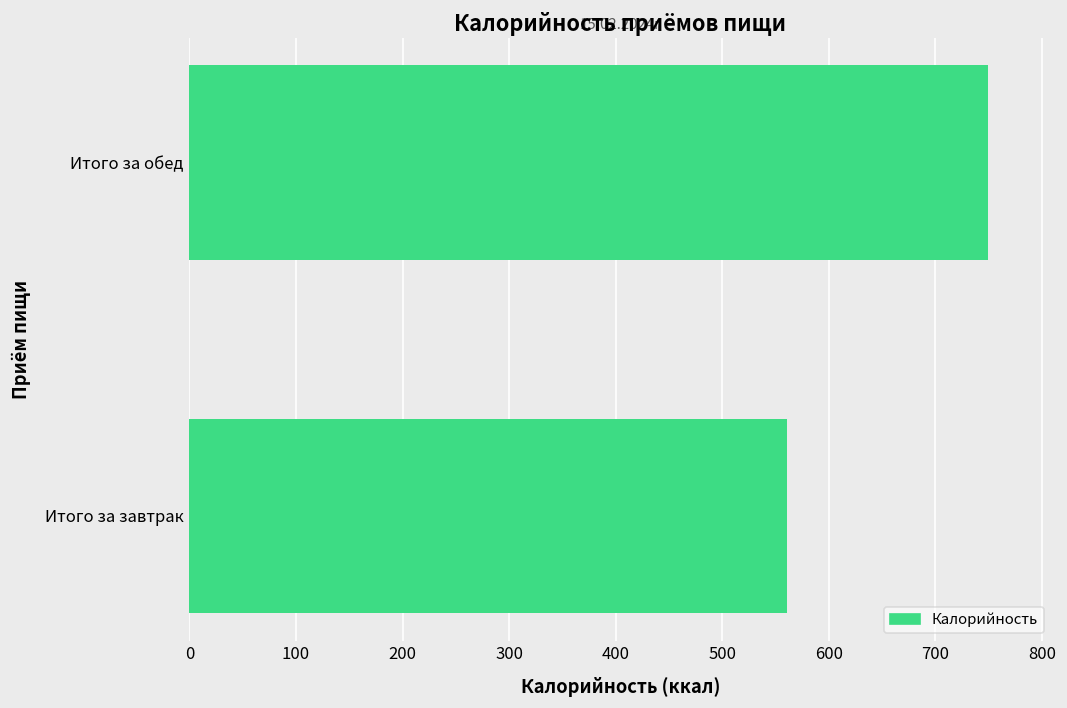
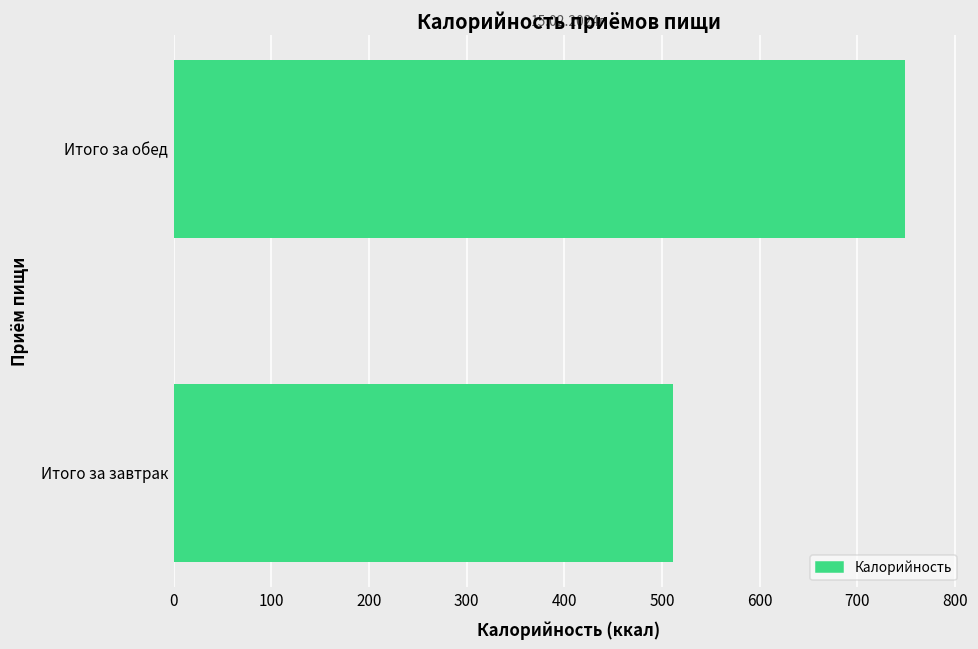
  {
    "Итого за обед": 750,
-   "Итого за завтрак": 560
+   "Итого за завтрак": 510
  }
